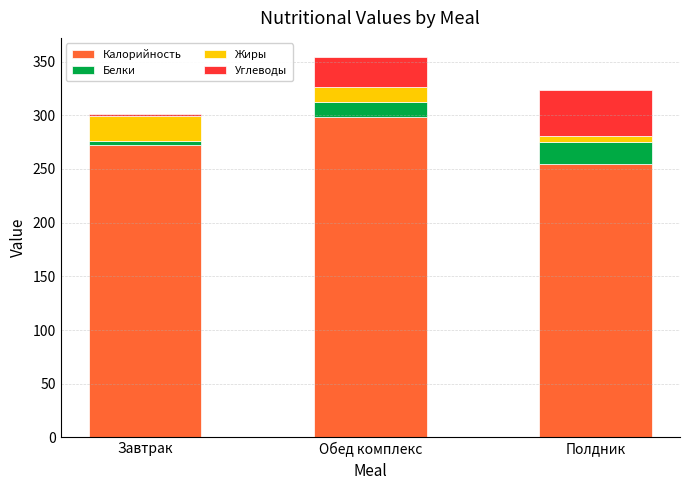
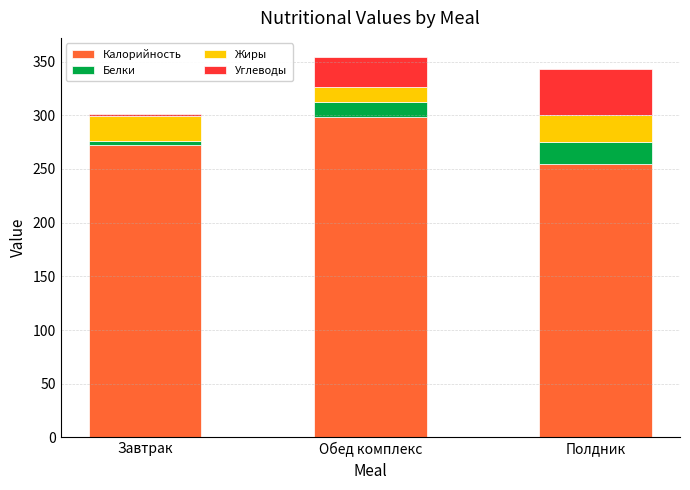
  {
    "Белки": {
      "Завтрак": 4,
      "Обед комплекс": 14,
      "Полдник": 20
    },
    "Жиры": {
      "Завтрак": 23,
      "Обед комплекс": 14,
-     "Полдник": 6
+     "Полдник": 26
    }
  }
